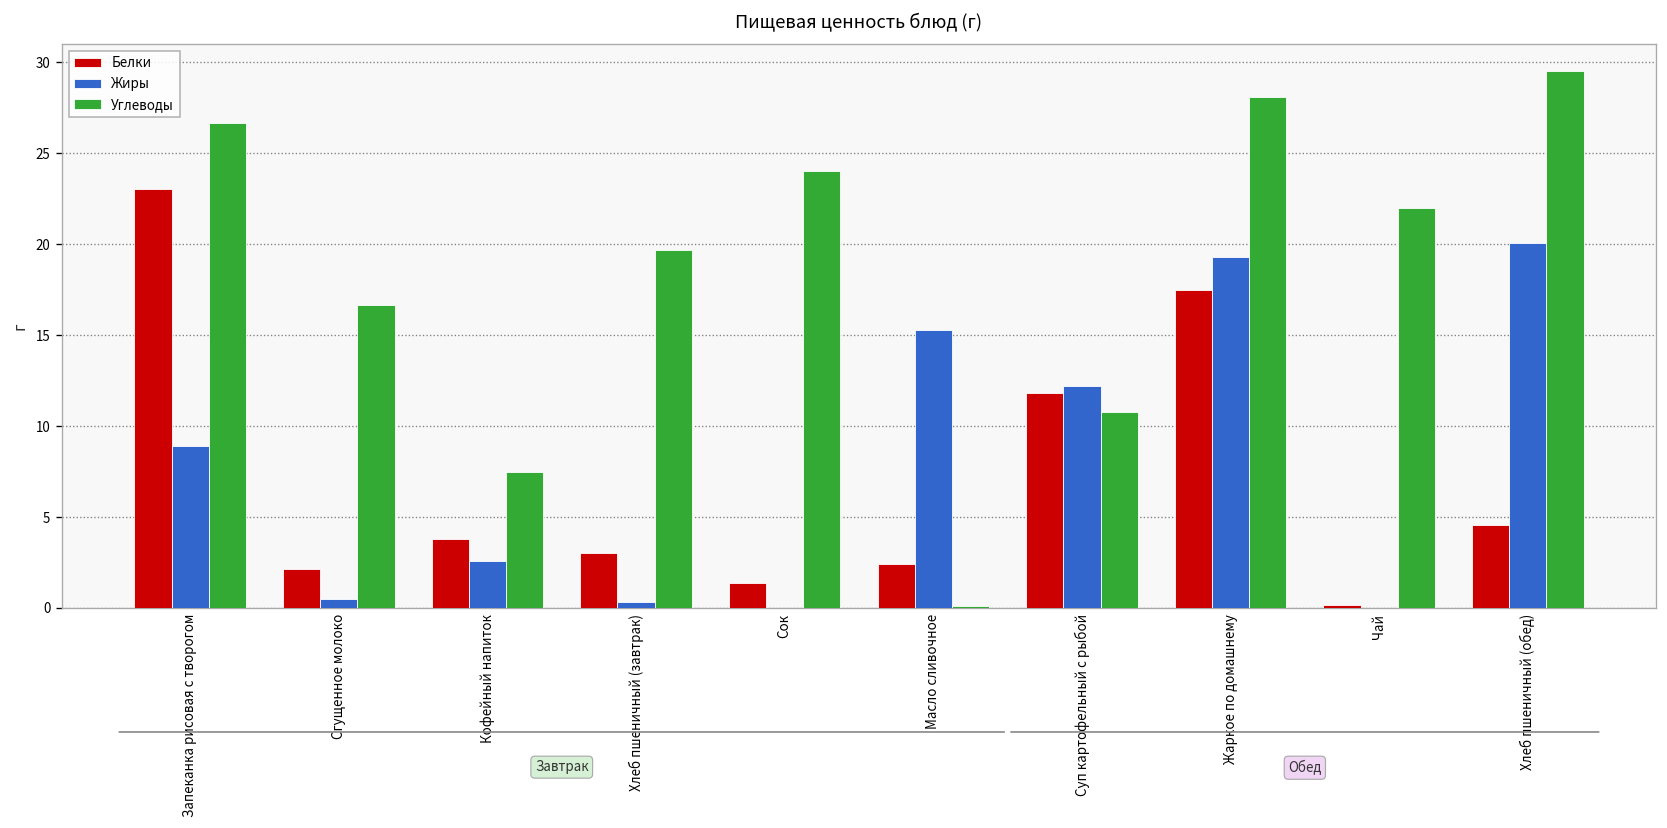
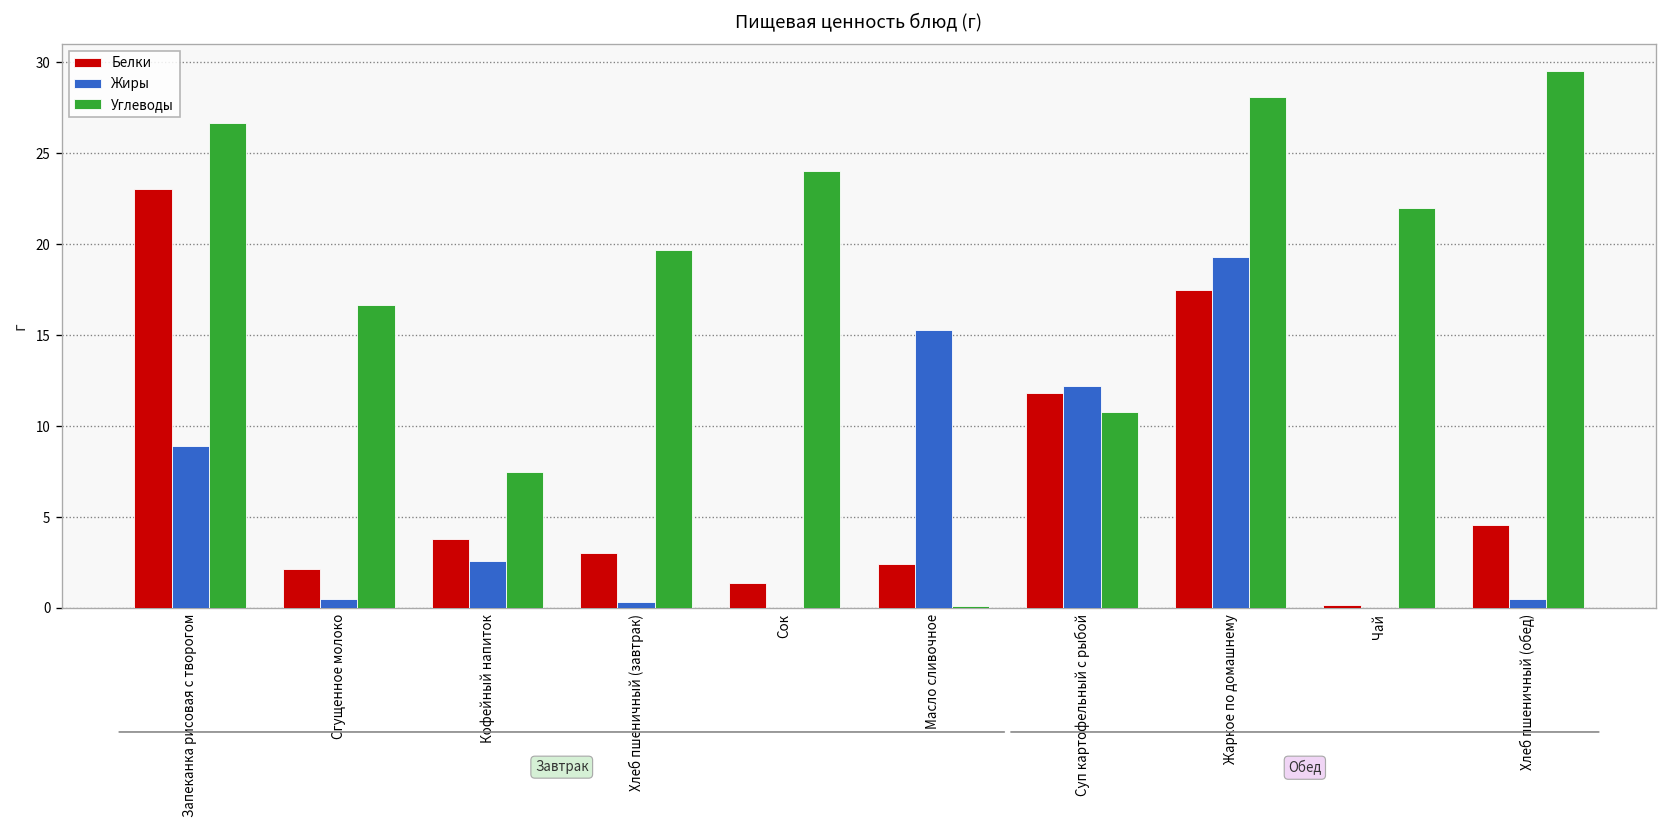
  {
    "Белки": {
      "Запеканка рисовая с творогом": 23.1,
      "Сгущенное молоко": 2.2,
      "Кофейный напиток": 3.8,
      "Хлеб пшеничный (завтрак)": 3.0,
      "Сок": 1.4,
      "Масло сливочное": 2.4,
      "Суп картофельный с рыбой": 11.8,
      "Жаркое по домашнему": 17.5,
      "Чай": 0.2,
      "Хлеб пшеничный (обед)": 4.6
    },
    "Жиры": {
      "Запеканка рисовая с творогом": 8.9,
      "Сгущенное молоко": 0.5,
      "Кофейный напиток": 2.6,
      "Хлеб пшеничный (завтрак)": 0.3,
      "Масло сливочное": 15.3,
      "Суп картофельный с рыбой": 12.2,
      "Жаркое по домашнему": 19.3,
      "Чай": 0.0,
-     "Хлеб пшеничный (обед)": 20.1
+     "Хлеб пшеничный (обед)": 0.5
    },
    "Углеводы": {
      "Запеканка рисовая с творогом": 26.7,
      "Сгущенное молоко": 16.7,
      "Кофейный напиток": 7.5,
      "Хлеб пшеничный (завтрак)": 19.7,
      "Сок": 24.0,
      "Суп картофельный с рыбой": 10.8,
      "Жаркое по домашнему": 28.1,
      "Чай": 22.0,
      "Хлеб пшеничный (обед)": 29.5
    }
  }
